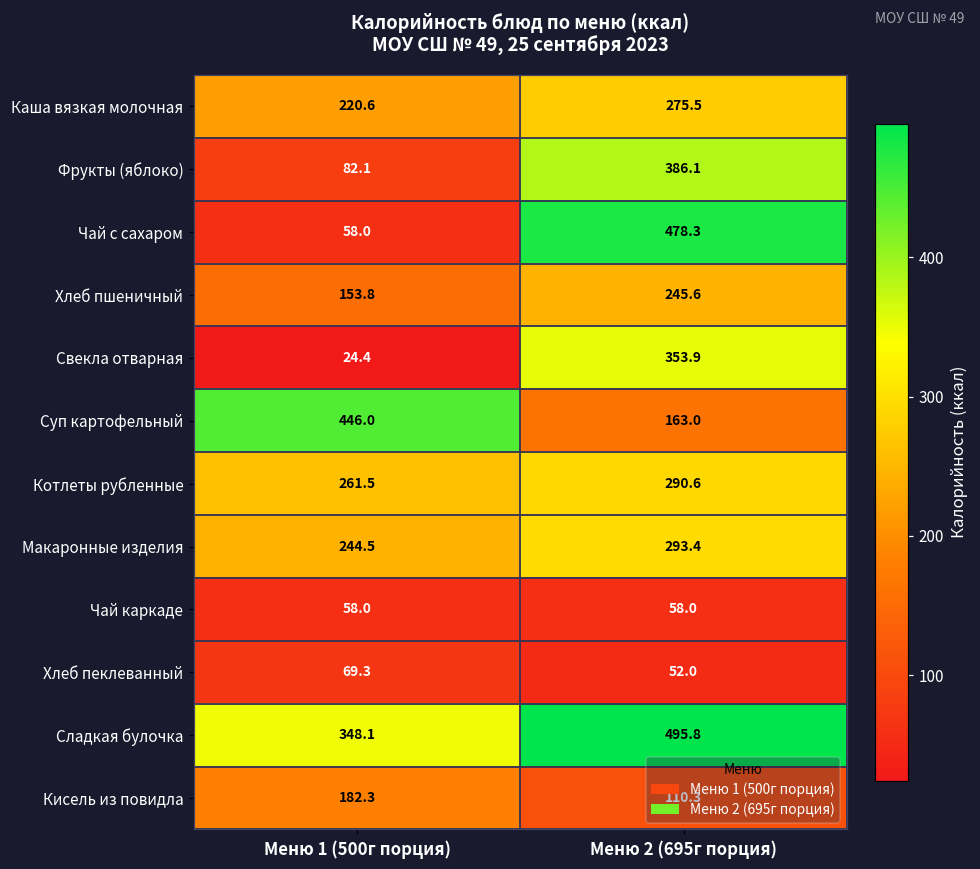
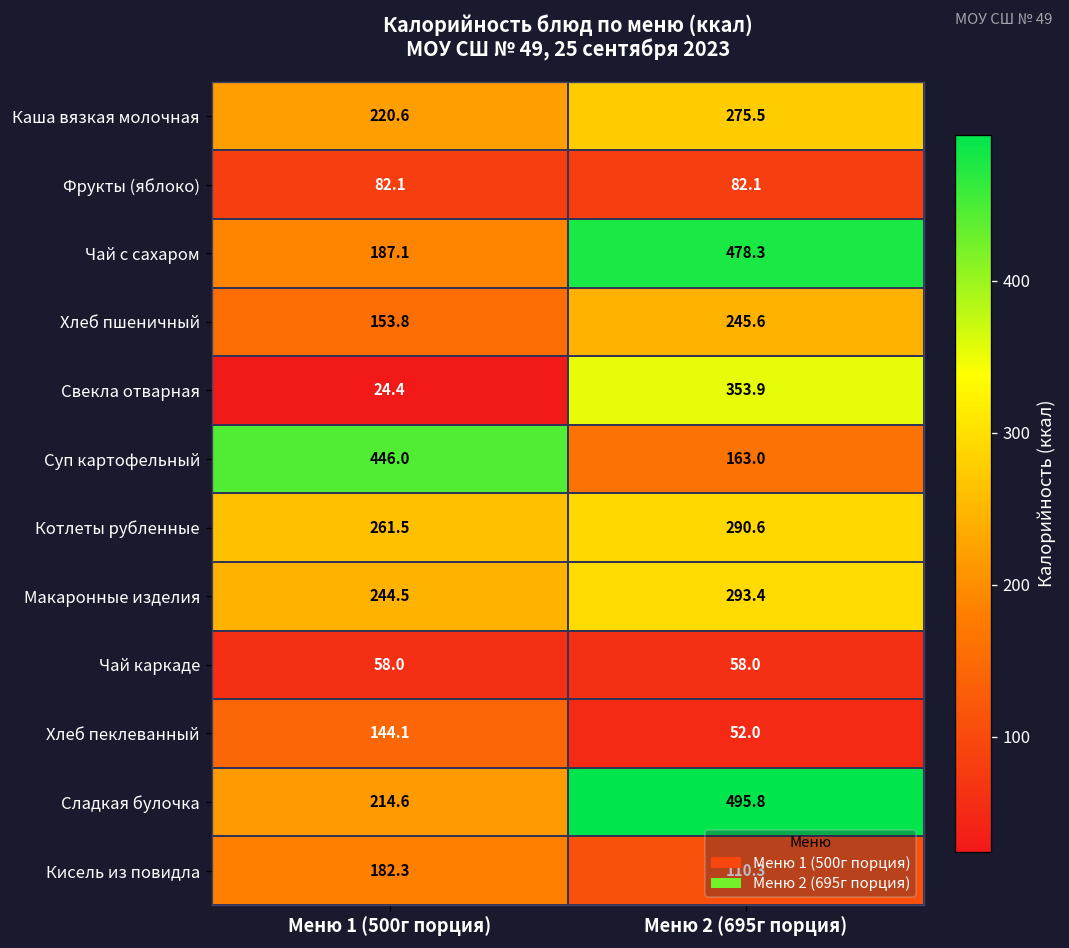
  {
    "Каша вязкая молочная": {
      "Меню 1 (500г порция)": 220.6,
      "Меню 2 (695г порция)": 275.5
    },
    "Фрукты (яблоко)": {
      "Меню 1 (500г порция)": 82.1,
-     "Меню 2 (695г порция)": 386.1
+     "Меню 2 (695г порция)": 82.1
    },
    "Чай с сахаром": {
-     "Меню 1 (500г порция)": 58.0,
+     "Меню 1 (500г порция)": 187.1,
      "Меню 2 (695г порция)": 478.3
    },
    "Хлеб пшеничный": {
      "Меню 1 (500г порция)": 153.8,
      "Меню 2 (695г порция)": 245.6
    },
    "Свекла отварная": {
      "Меню 1 (500г порция)": 24.4,
      "Меню 2 (695г порция)": 353.9
    },
    "Суп картофельный": {
      "Меню 1 (500г порция)": 446.0,
      "Меню 2 (695г порция)": 163.0
    },
    "Котлеты рубленные": {
      "Меню 1 (500г порция)": 261.5,
      "Меню 2 (695г порция)": 290.6
    },
    "Макаронные изделия": {
      "Меню 1 (500г порция)": 244.5,
      "Меню 2 (695г порция)": 293.4
    },
    "Чай каркаде": {
      "Меню 1 (500г порция)": 58.0,
      "Меню 2 (695г порция)": 58.0
    },
    "Хлеб пеклеванный": {
-     "Меню 1 (500г порция)": 69.3,
+     "Меню 1 (500г порция)": 144.1,
      "Меню 2 (695г порция)": 52.0
    },
    "Сладкая булочка": {
-     "Меню 1 (500г порция)": 348.1,
+     "Меню 1 (500г порция)": 214.6,
      "Меню 2 (695г порция)": 495.8
    },
    "Кисель из повидла": {
      "Меню 1 (500г порция)": 182.3
    }
  }
